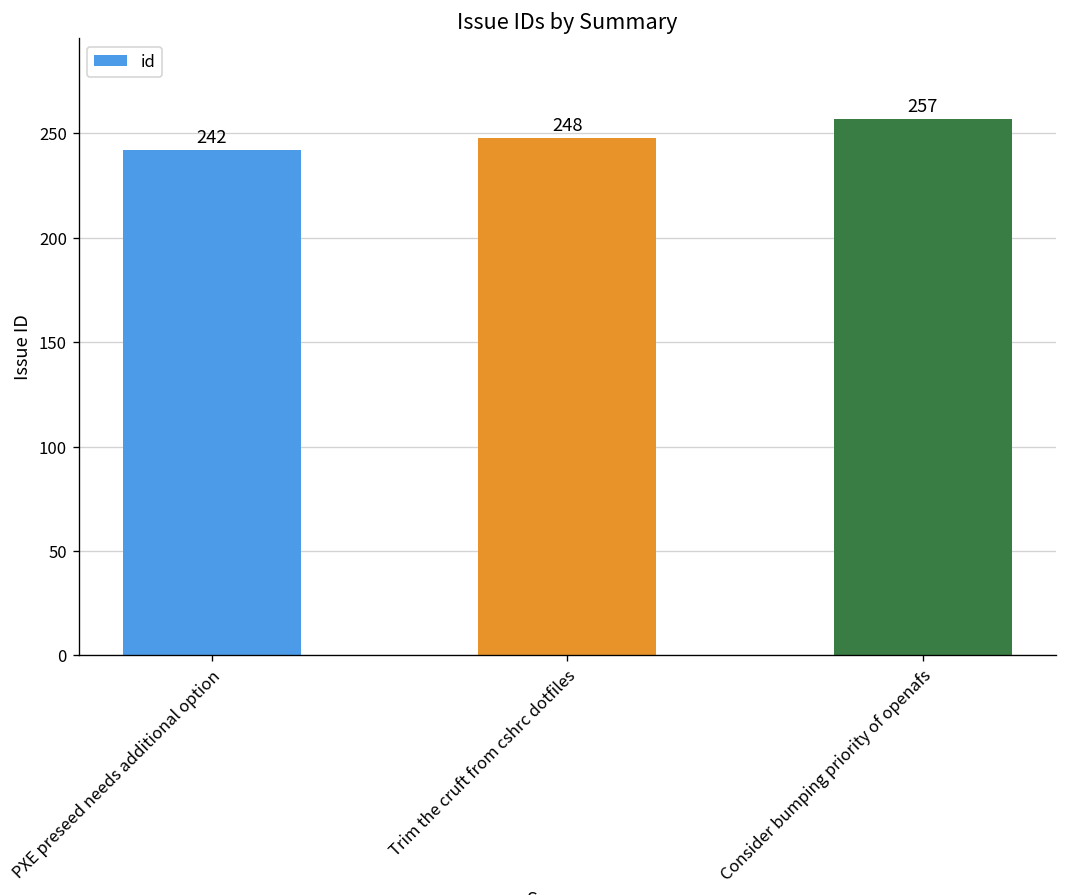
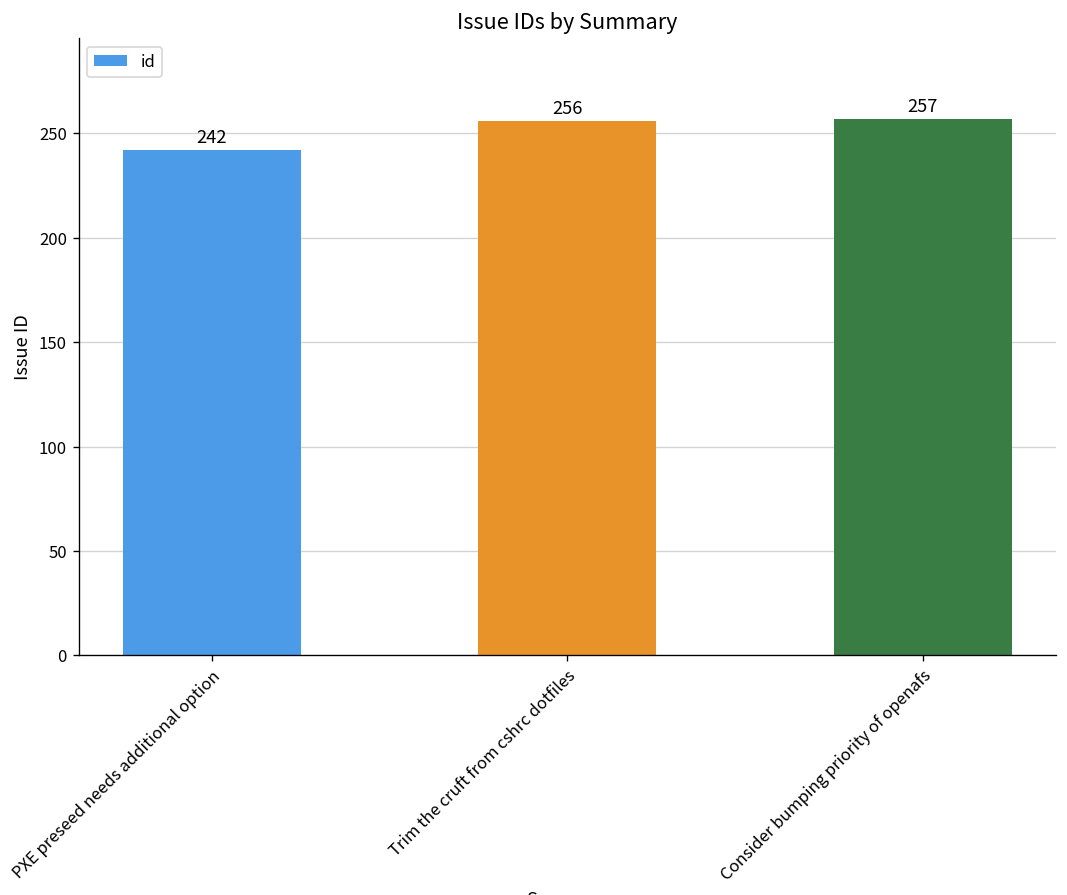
  {
    "PXE preseed needs additional option": 242,
-   "Trim the cruft from cshrc dotfiles": 248,
+   "Trim the cruft from cshrc dotfiles": 256,
    "Consider bumping priority of openafs": 257
  }
